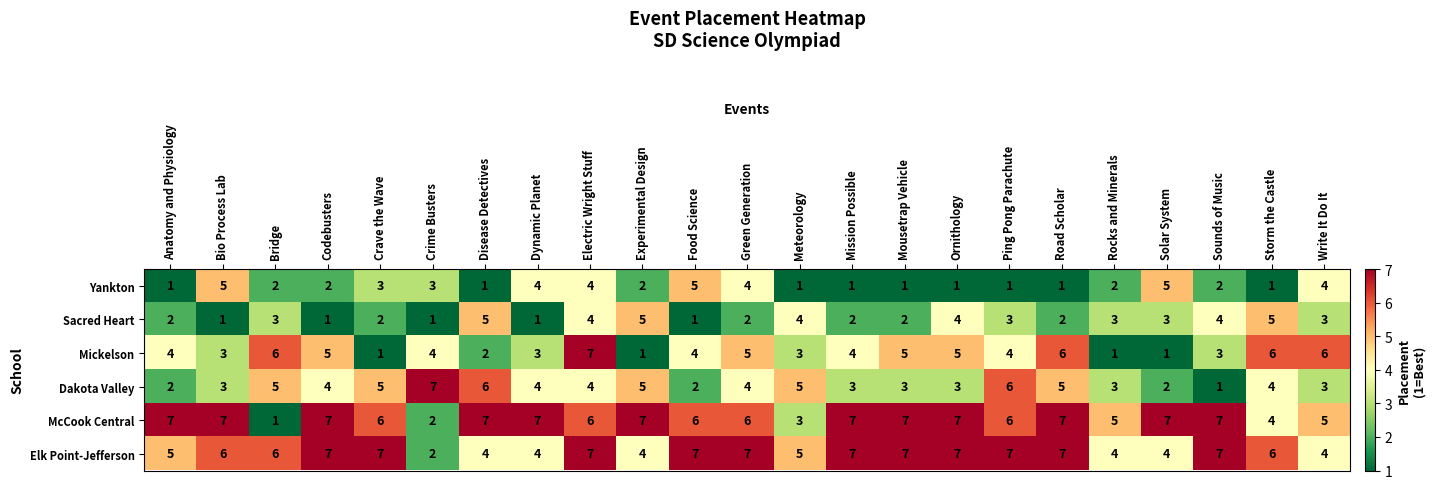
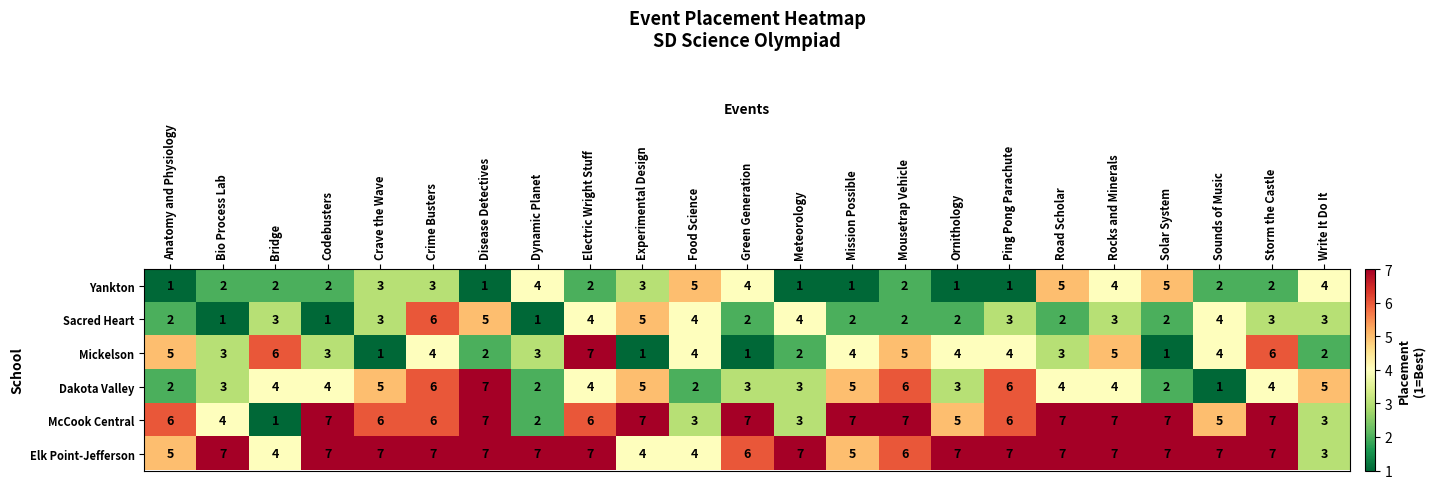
  {
    "Yankton": {
      "Anatomy and Physiology": 1,
-     "Bio Process Lab": 5,
+     "Bio Process Lab": 2,
      "Bridge": 2,
      "Codebusters": 2,
      "Crave the Wave": 3,
      "Crime Busters": 3,
      "Disease Detectives": 1,
      "Dynamic Planet": 4,
-     "Electric Wright Stuff": 4,
-     "Experimental Design": 2,
+     "Electric Wright Stuff": 2,
+     "Experimental Design": 3,
      "Food Science": 5,
      "Green Generation": 4,
      "Meteorology": 1,
      "Mission Possible": 1,
-     "Mousetrap Vehicle": 1,
+     "Mousetrap Vehicle": 2,
      "Ornithology": 1,
      "Ping Pong Parachute": 1,
-     "Road Scholar": 1,
-     "Rocks and Minerals": 2,
+     "Road Scholar": 5,
+     "Rocks and Minerals": 4,
      "Solar System": 5,
      "Sounds of Music": 2,
-     "Storm the Castle": 1,
+     "Storm the Castle": 2,
      "Write It Do It": 4
    },
    "Sacred Heart": {
      "Anatomy and Physiology": 2,
      "Bio Process Lab": 1,
      "Bridge": 3,
      "Codebusters": 1,
-     "Crave the Wave": 2,
-     "Crime Busters": 1,
+     "Crave the Wave": 3,
+     "Crime Busters": 6,
      "Disease Detectives": 5,
      "Dynamic Planet": 1,
      "Electric Wright Stuff": 4,
      "Experimental Design": 5,
-     "Food Science": 1,
+     "Food Science": 4,
      "Green Generation": 2,
      "Meteorology": 4,
      "Mission Possible": 2,
      "Mousetrap Vehicle": 2,
-     "Ornithology": 4,
+     "Ornithology": 2,
      "Ping Pong Parachute": 3,
      "Road Scholar": 2,
      "Rocks and Minerals": 3,
-     "Solar System": 3,
+     "Solar System": 2,
      "Sounds of Music": 4,
-     "Storm the Castle": 5,
+     "Storm the Castle": 3,
      "Write It Do It": 3
    },
    "Mickelson": {
-     "Anatomy and Physiology": 4,
+     "Anatomy and Physiology": 5,
      "Bio Process Lab": 3,
      "Bridge": 6,
-     "Codebusters": 5,
+     "Codebusters": 3,
      "Crave the Wave": 1,
      "Crime Busters": 4,
      "Disease Detectives": 2,
      "Dynamic Planet": 3,
      "Electric Wright Stuff": 7,
      "Experimental Design": 1,
      "Food Science": 4,
-     "Green Generation": 5,
-     "Meteorology": 3,
+     "Green Generation": 1,
+     "Meteorology": 2,
      "Mission Possible": 4,
      "Mousetrap Vehicle": 5,
-     "Ornithology": 5,
+     "Ornithology": 4,
      "Ping Pong Parachute": 4,
-     "Road Scholar": 6,
-     "Rocks and Minerals": 1,
+     "Road Scholar": 3,
+     "Rocks and Minerals": 5,
      "Solar System": 1,
-     "Sounds of Music": 3,
+     "Sounds of Music": 4,
      "Storm the Castle": 6,
-     "Write It Do It": 6
+     "Write It Do It": 2
    },
    "Dakota Valley": {
      "Anatomy and Physiology": 2,
      "Bio Process Lab": 3,
-     "Bridge": 5,
+     "Bridge": 4,
      "Codebusters": 4,
      "Crave the Wave": 5,
-     "Crime Busters": 7,
-     "Disease Detectives": 6,
-     "Dynamic Planet": 4,
+     "Crime Busters": 6,
+     "Disease Detectives": 7,
+     "Dynamic Planet": 2,
      "Electric Wright Stuff": 4,
      "Experimental Design": 5,
      "Food Science": 2,
-     "Green Generation": 4,
-     "Meteorology": 5,
-     "Mission Possible": 3,
-     "Mousetrap Vehicle": 3,
+     "Green Generation": 3,
+     "Meteorology": 3,
+     "Mission Possible": 5,
+     "Mousetrap Vehicle": 6,
      "Ornithology": 3,
      "Ping Pong Parachute": 6,
-     "Road Scholar": 5,
-     "Rocks and Minerals": 3,
+     "Road Scholar": 4,
+     "Rocks and Minerals": 4,
      "Solar System": 2,
      "Sounds of Music": 1,
      "Storm the Castle": 4,
-     "Write It Do It": 3
+     "Write It Do It": 5
    },
    "McCook Central": {
-     "Anatomy and Physiology": 7,
-     "Bio Process Lab": 7,
+     "Anatomy and Physiology": 6,
+     "Bio Process Lab": 4,
      "Bridge": 1,
      "Codebusters": 7,
      "Crave the Wave": 6,
-     "Crime Busters": 2,
+     "Crime Busters": 6,
      "Disease Detectives": 7,
-     "Dynamic Planet": 7,
+     "Dynamic Planet": 2,
      "Electric Wright Stuff": 6,
      "Experimental Design": 7,
-     "Food Science": 6,
-     "Green Generation": 6,
+     "Food Science": 3,
+     "Green Generation": 7,
      "Meteorology": 3,
      "Mission Possible": 7,
      "Mousetrap Vehicle": 7,
-     "Ornithology": 7,
+     "Ornithology": 5,
      "Ping Pong Parachute": 6,
      "Road Scholar": 7,
-     "Rocks and Minerals": 5,
+     "Rocks and Minerals": 7,
      "Solar System": 7,
-     "Sounds of Music": 7,
-     "Storm the Castle": 4,
-     "Write It Do It": 5
+     "Sounds of Music": 5,
+     "Storm the Castle": 7,
+     "Write It Do It": 3
    },
    "Elk Point-Jefferson": {
      "Anatomy and Physiology": 5,
-     "Bio Process Lab": 6,
-     "Bridge": 6,
+     "Bio Process Lab": 7,
+     "Bridge": 4,
      "Codebusters": 7,
      "Crave the Wave": 7,
-     "Crime Busters": 2,
-     "Disease Detectives": 4,
-     "Dynamic Planet": 4,
+     "Crime Busters": 7,
+     "Disease Detectives": 7,
+     "Dynamic Planet": 7,
      "Electric Wright Stuff": 7,
      "Experimental Design": 4,
-     "Food Science": 7,
-     "Green Generation": 7,
-     "Meteorology": 5,
-     "Mission Possible": 7,
-     "Mousetrap Vehicle": 7,
+     "Food Science": 4,
+     "Green Generation": 6,
+     "Meteorology": 7,
+     "Mission Possible": 5,
+     "Mousetrap Vehicle": 6,
      "Ornithology": 7,
      "Ping Pong Parachute": 7,
      "Road Scholar": 7,
-     "Rocks and Minerals": 4,
-     "Solar System": 4,
+     "Rocks and Minerals": 7,
+     "Solar System": 7,
      "Sounds of Music": 7,
-     "Storm the Castle": 6,
-     "Write It Do It": 4
+     "Storm the Castle": 7,
+     "Write It Do It": 3
    }
  }
